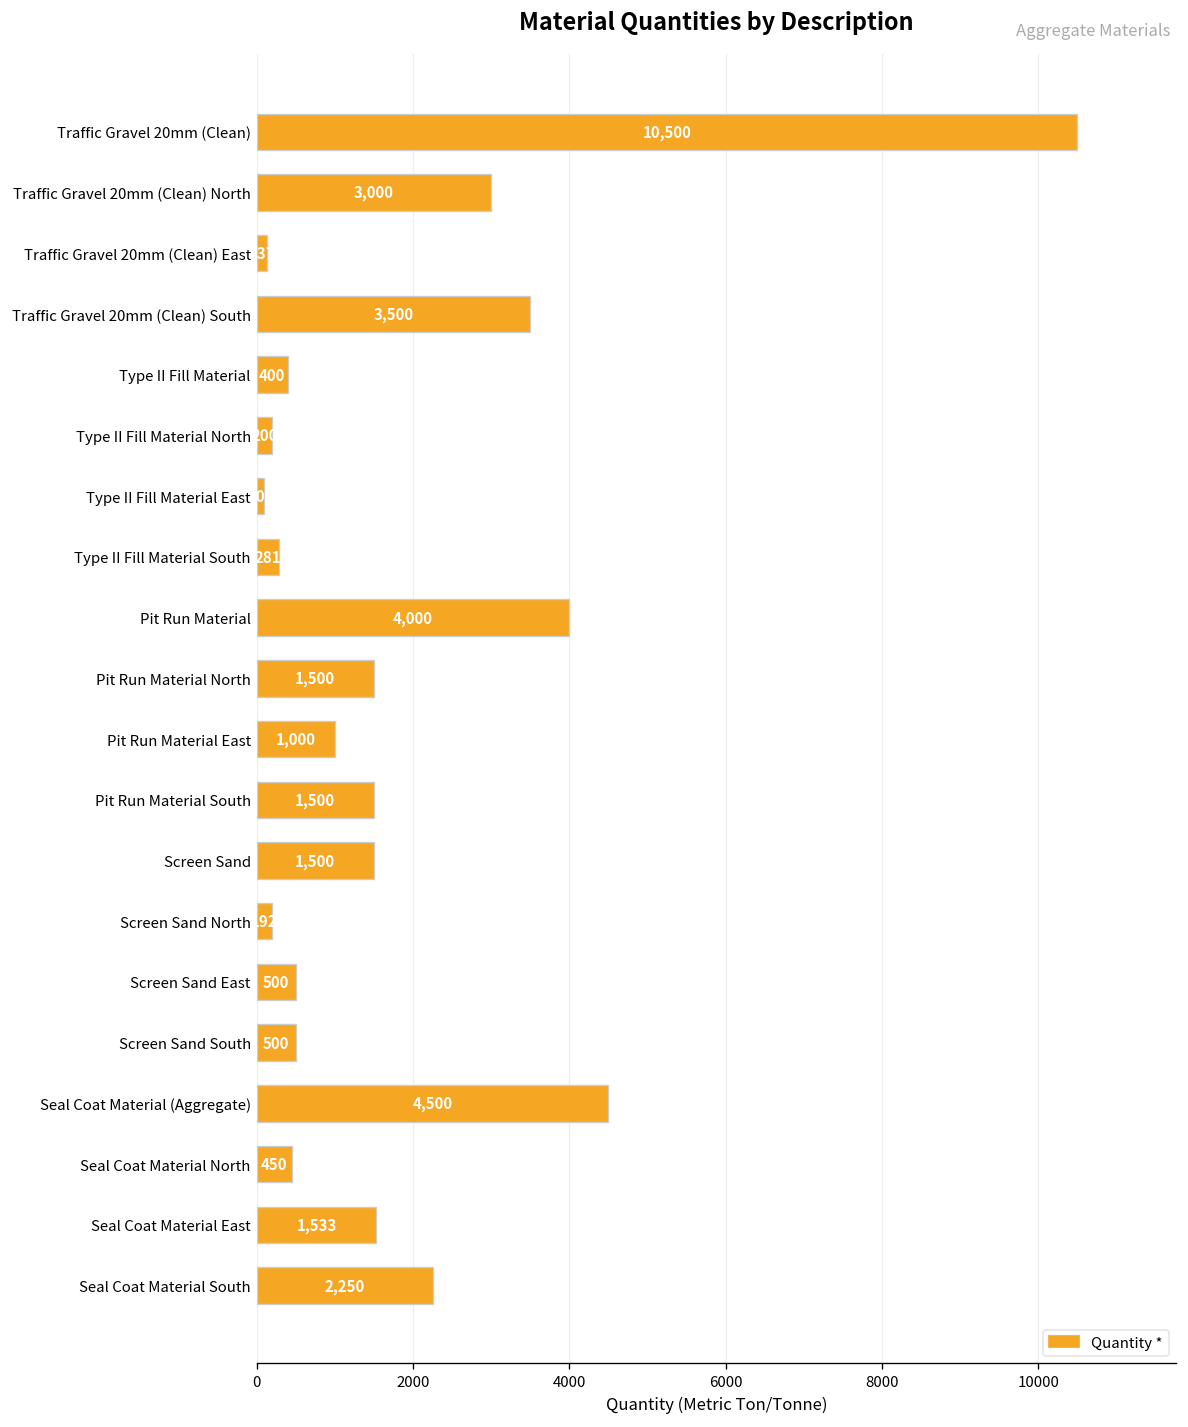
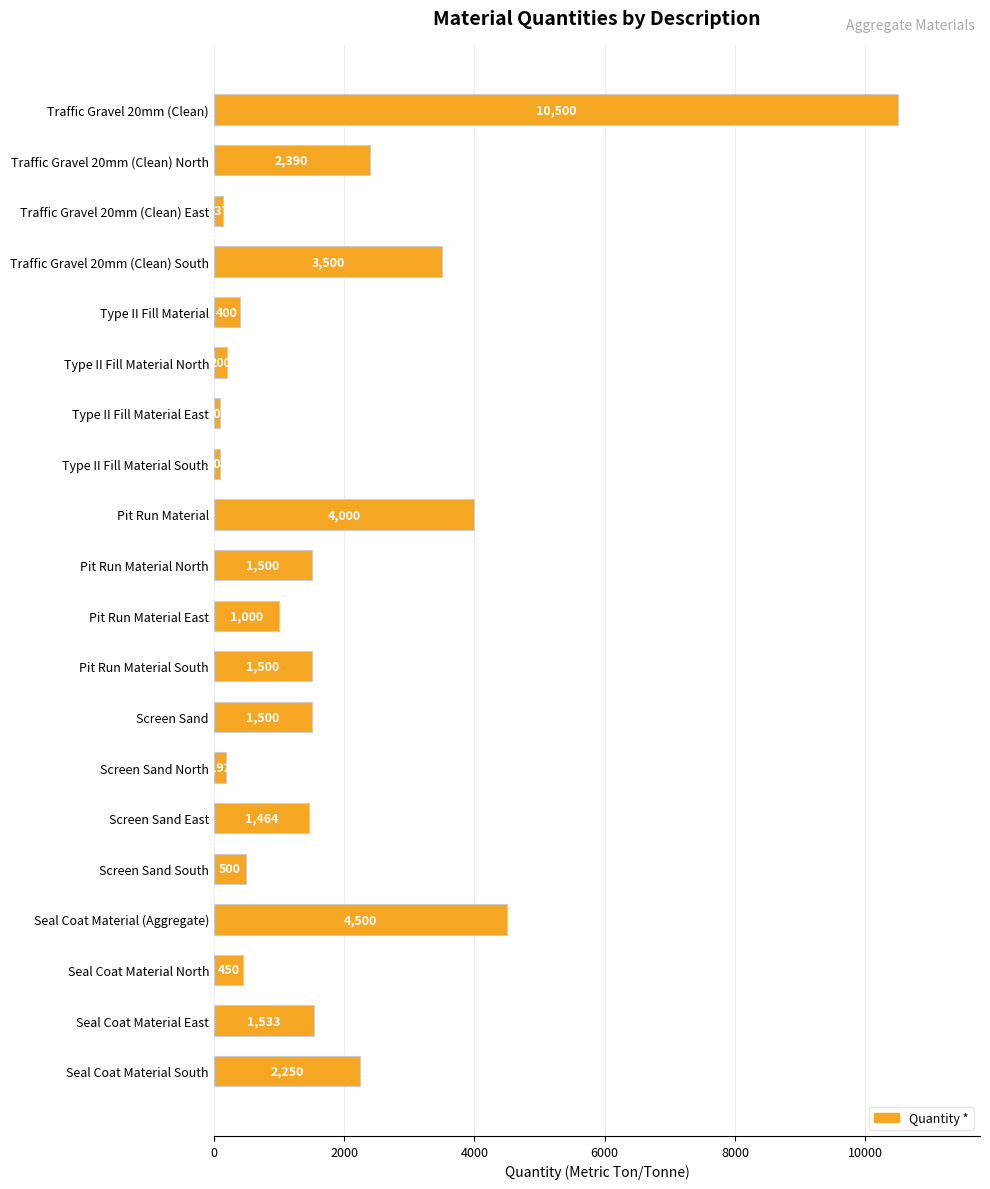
  {
    "Traffic Gravel 20mm (Clean)": "10,500",
-   "Traffic Gravel 20mm (Clean) North": "3,000",
+   "Traffic Gravel 20mm (Clean) North": "2,390",
    "Traffic Gravel 20mm (Clean) South": "3,500",
    "Type II Fill Material": "400",
    "Type II Fill Material North": "200",
-   "Type II Fill Material South": "300",
+   "Type II Fill Material South": "100",
    "Pit Run Material": "4,000",
    "Pit Run Material North": "1,500",
    "Pit Run Material East": "1,000",
    "Pit Run Material South": "1,500",
    "Screen Sand": "1,500",
    "Screen Sand North": "192",
-   "Screen Sand East": "500",
+   "Screen Sand East": "1,464",
    "Screen Sand South": "500",
    "Seal Coat Material (Aggregate)": "4,500",
    "Seal Coat Material North": "450",
    "Seal Coat Material East": "1,533",
    "Seal Coat Material South": "2,250"
  }
